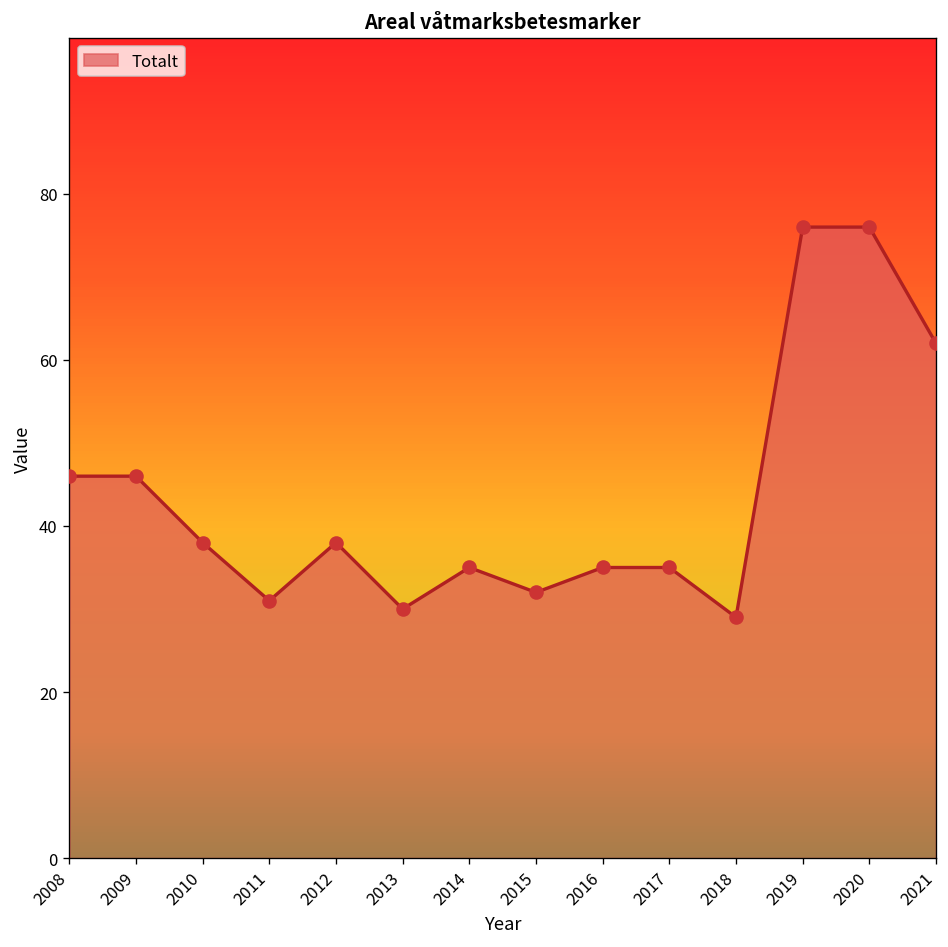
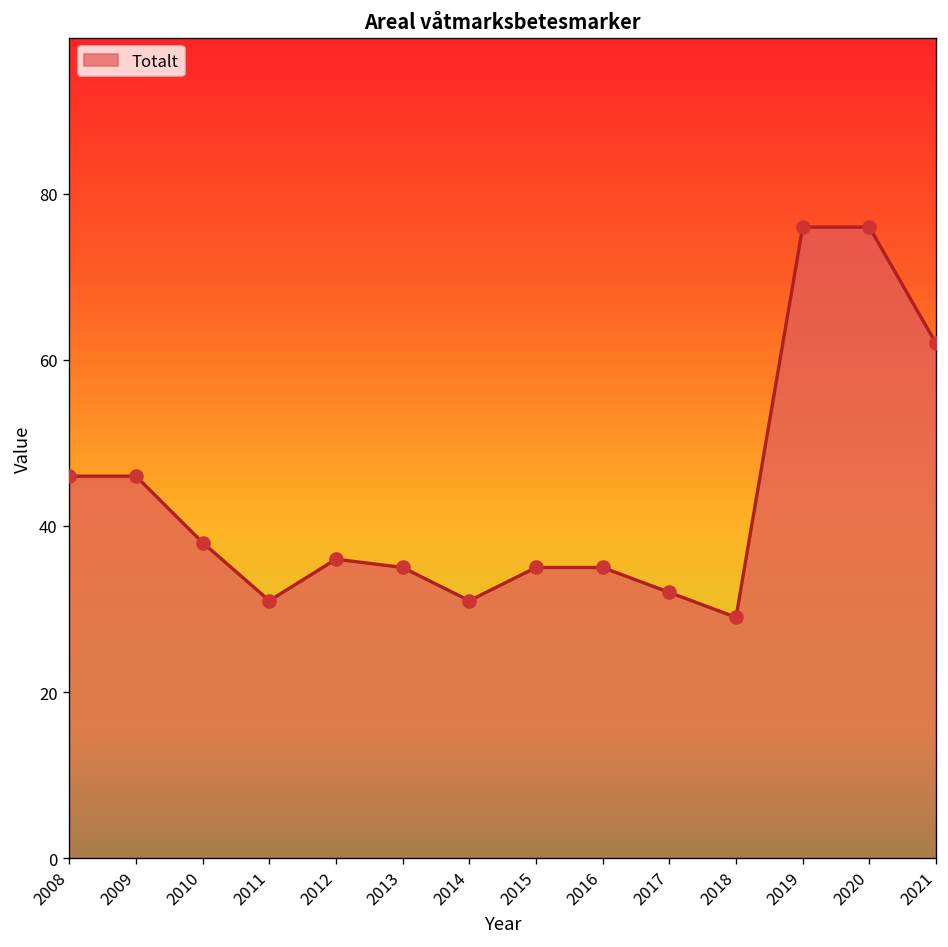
  {
    "2008": 46,
    "2009": 46,
    "2010": 38,
    "2011": 31,
-   "2012": 38,
-   "2013": 30,
-   "2014": 35,
-   "2015": 32,
+   "2012": 36,
+   "2013": 35,
+   "2014": 31,
+   "2015": 35,
    "2016": 35,
-   "2017": 35,
+   "2017": 32,
    "2018": 29,
    "2019": 76,
    "2020": 76,
    "2021": 62
  }
